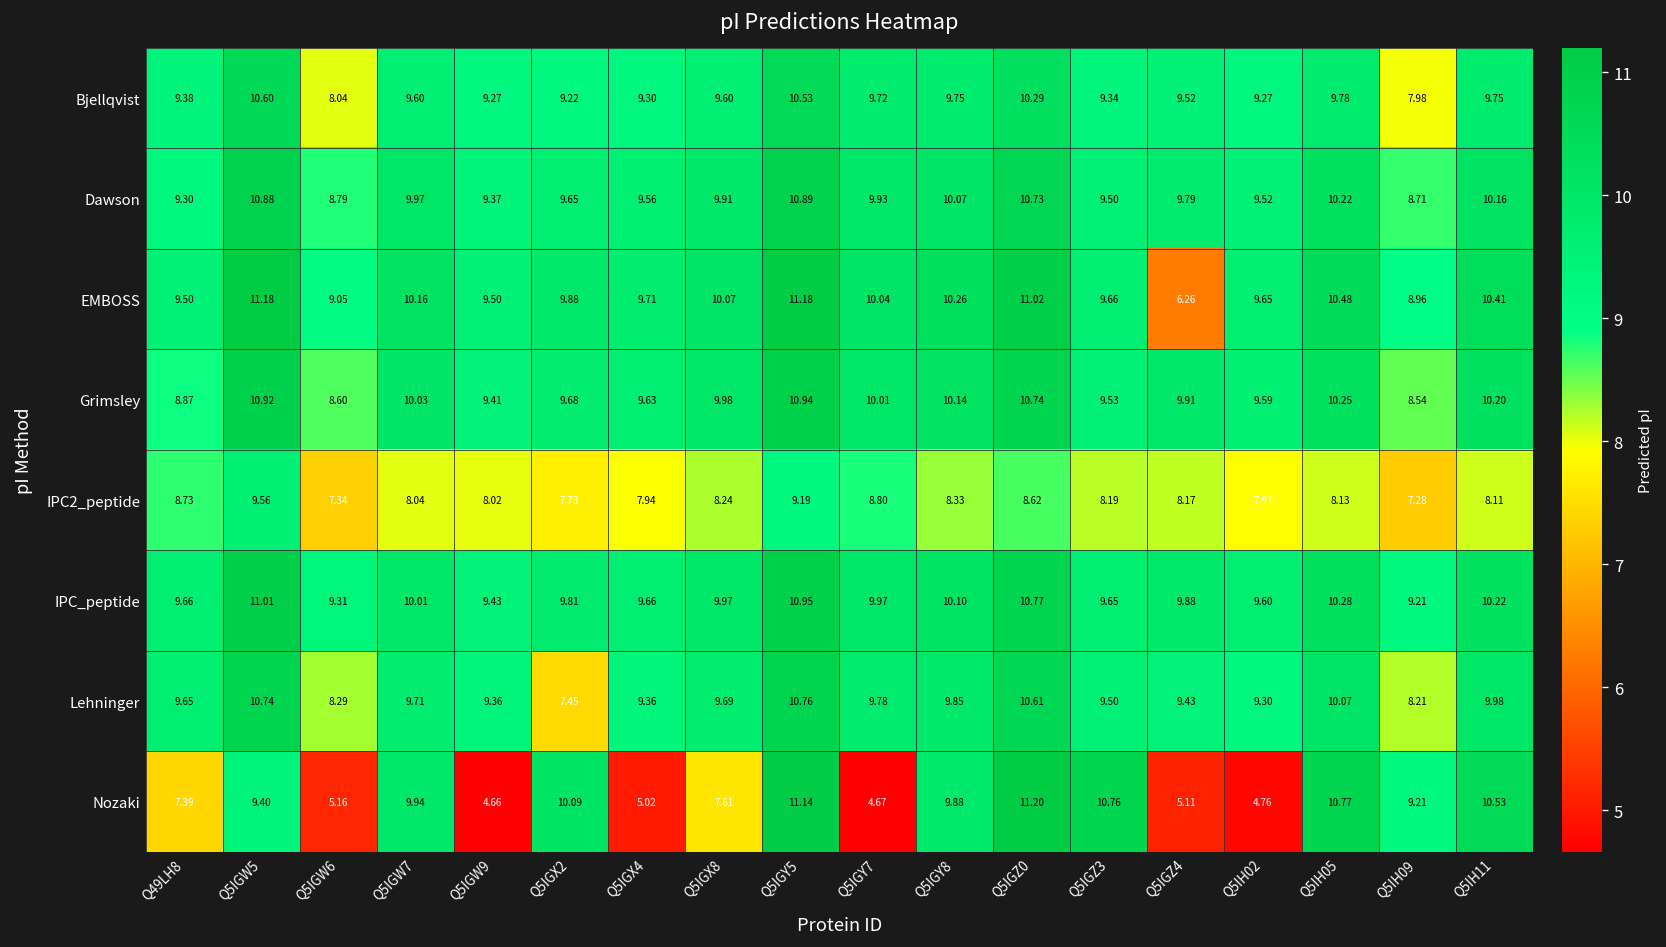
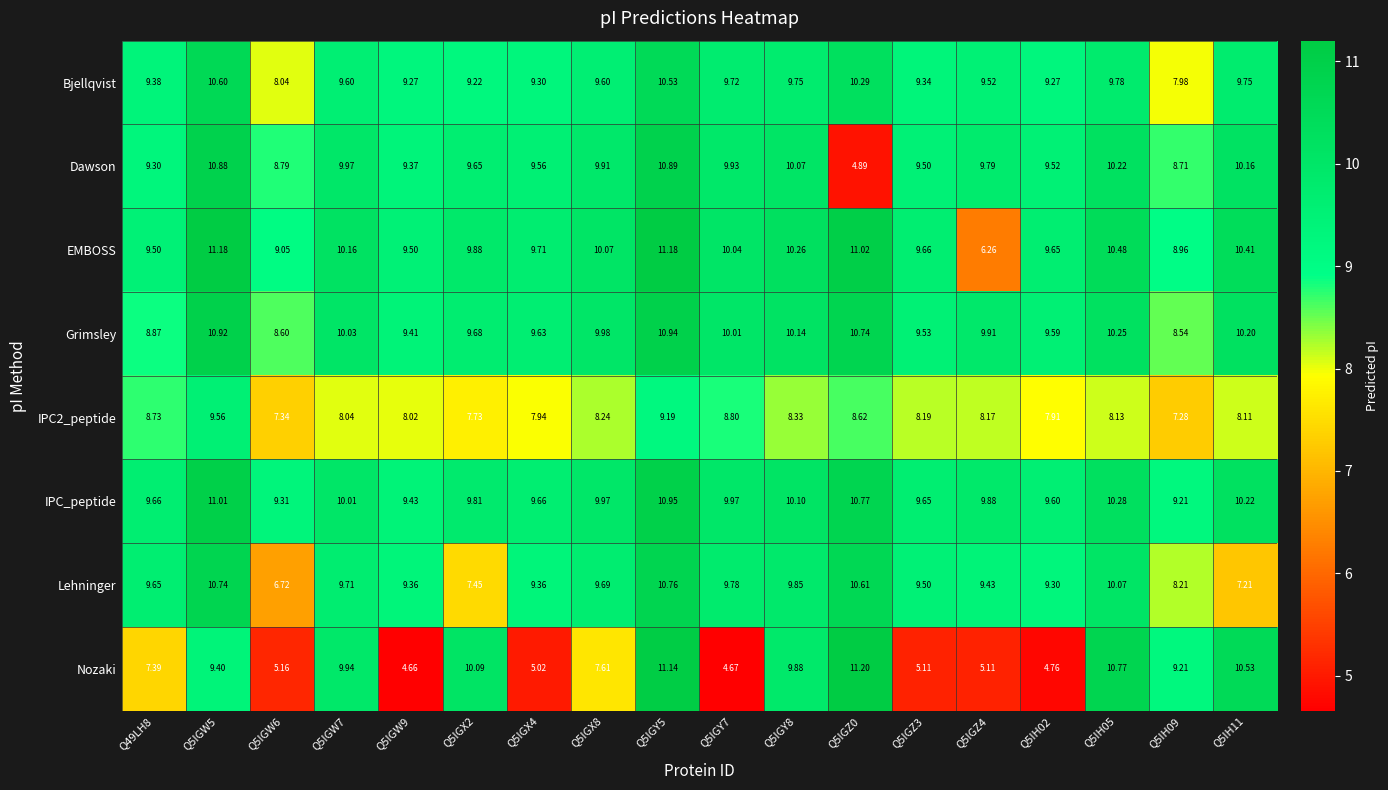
  {
    "Bjellqvist": {
      "Q49LH8": 9.38,
      "Q5IGW5": 10.60,
      "Q5IGW6": 8.04,
      "Q5IGW7": 9.60,
      "Q5IGW9": 9.27,
      "Q5IGX2": 9.22,
      "Q5IGX4": 9.30,
      "Q5IGX8": 9.60,
      "Q5IGY5": 10.53,
      "Q5IGY7": 9.72,
      "Q5IGY8": 9.75,
      "Q5IGZ0": 10.29,
      "Q5IGZ3": 9.34,
      "Q5IGZ4": 9.52,
      "Q5IH02": 9.27,
      "Q5IH05": 9.78,
      "Q5IH09": 7.98,
      "Q5IH11": 9.75
    },
    "Dawson": {
      "Q49LH8": 9.30,
      "Q5IGW5": 10.88,
      "Q5IGW6": 8.79,
      "Q5IGW7": 9.97,
      "Q5IGW9": 9.37,
      "Q5IGX2": 9.65,
      "Q5IGX4": 9.56,
      "Q5IGX8": 9.91,
      "Q5IGY5": 10.89,
      "Q5IGY7": 9.93,
      "Q5IGY8": 10.07,
-     "Q5IGZ0": 10.73,
+     "Q5IGZ0": 4.89,
      "Q5IGZ3": 9.50,
      "Q5IGZ4": 9.79,
      "Q5IH02": 9.52,
      "Q5IH05": 10.22,
      "Q5IH09": 8.71,
      "Q5IH11": 10.16
    },
    "EMBOSS": {
      "Q49LH8": 9.50,
      "Q5IGW5": 11.18,
      "Q5IGW6": 9.05,
      "Q5IGW7": 10.16,
      "Q5IGW9": 9.50,
      "Q5IGX2": 9.88,
      "Q5IGX4": 9.71,
      "Q5IGX8": 10.07,
      "Q5IGY5": 11.18,
      "Q5IGY7": 10.04,
      "Q5IGY8": 10.26,
      "Q5IGZ0": 11.02,
      "Q5IGZ3": 9.66,
      "Q5IGZ4": 6.26,
      "Q5IH02": 9.65,
      "Q5IH05": 10.48,
      "Q5IH09": 8.96,
      "Q5IH11": 10.41
    },
    "Grimsley": {
      "Q49LH8": 8.87,
      "Q5IGW5": 10.92,
      "Q5IGW6": 8.60,
      "Q5IGW7": 10.03,
      "Q5IGW9": 9.41,
      "Q5IGX2": 9.68,
      "Q5IGX4": 9.63,
      "Q5IGX8": 9.98,
      "Q5IGY5": 10.94,
      "Q5IGY7": 10.01,
      "Q5IGY8": 10.14,
      "Q5IGZ0": 10.74,
      "Q5IGZ3": 9.53,
      "Q5IGZ4": 9.91,
      "Q5IH02": 9.59,
      "Q5IH05": 10.25,
      "Q5IH09": 8.54,
      "Q5IH11": 10.20
    },
    "IPC2_peptide": {
      "Q49LH8": 8.73,
      "Q5IGW5": 9.56,
      "Q5IGW6": 7.34,
      "Q5IGW7": 8.04,
      "Q5IGW9": 8.02,
      "Q5IGX2": 7.73,
      "Q5IGX4": 7.94,
      "Q5IGX8": 8.24,
      "Q5IGY5": 9.19,
      "Q5IGY7": 8.80,
      "Q5IGY8": 8.33,
      "Q5IGZ0": 8.62,
      "Q5IGZ3": 8.19,
      "Q5IGZ4": 8.17,
      "Q5IH02": 7.91,
      "Q5IH05": 8.13,
      "Q5IH09": 7.28,
      "Q5IH11": 8.11
    },
    "IPC_peptide": {
      "Q49LH8": 9.66,
      "Q5IGW5": 11.01,
      "Q5IGW6": 9.31,
      "Q5IGW7": 10.01,
      "Q5IGW9": 9.43,
      "Q5IGX2": 9.81,
      "Q5IGX4": 9.66,
      "Q5IGX8": 9.97,
      "Q5IGY5": 10.95,
      "Q5IGY7": 9.97,
      "Q5IGY8": 10.10,
      "Q5IGZ0": 10.77,
      "Q5IGZ3": 9.65,
      "Q5IGZ4": 9.88,
      "Q5IH02": 9.60,
      "Q5IH05": 10.28,
      "Q5IH09": 9.21,
      "Q5IH11": 10.22
    },
    "Lehninger": {
      "Q49LH8": 9.65,
      "Q5IGW5": 10.74,
-     "Q5IGW6": 8.29,
+     "Q5IGW6": 6.72,
      "Q5IGW7": 9.71,
      "Q5IGW9": 9.36,
      "Q5IGX2": 7.45,
      "Q5IGX4": 9.36,
      "Q5IGX8": 9.69,
      "Q5IGY5": 10.76,
      "Q5IGY7": 9.78,
      "Q5IGY8": 9.85,
      "Q5IGZ0": 10.61,
      "Q5IGZ3": 9.50,
      "Q5IGZ4": 9.43,
      "Q5IH02": 9.30,
      "Q5IH05": 10.07,
      "Q5IH09": 8.21,
-     "Q5IH11": 9.98
+     "Q5IH11": 7.21
    },
    "Nozaki": {
      "Q49LH8": 7.39,
      "Q5IGW5": 9.40,
      "Q5IGW6": 5.16,
      "Q5IGW7": 9.94,
      "Q5IGW9": 4.66,
      "Q5IGX2": 10.09,
      "Q5IGX4": 5.02,
      "Q5IGX8": 7.61,
      "Q5IGY5": 11.14,
      "Q5IGY7": 4.67,
      "Q5IGY8": 9.88,
      "Q5IGZ0": 11.20,
-     "Q5IGZ3": 10.76,
+     "Q5IGZ3": 5.11,
      "Q5IGZ4": 5.11,
      "Q5IH02": 4.76,
      "Q5IH05": 10.77,
      "Q5IH09": 9.21,
      "Q5IH11": 10.53
    }
  }
